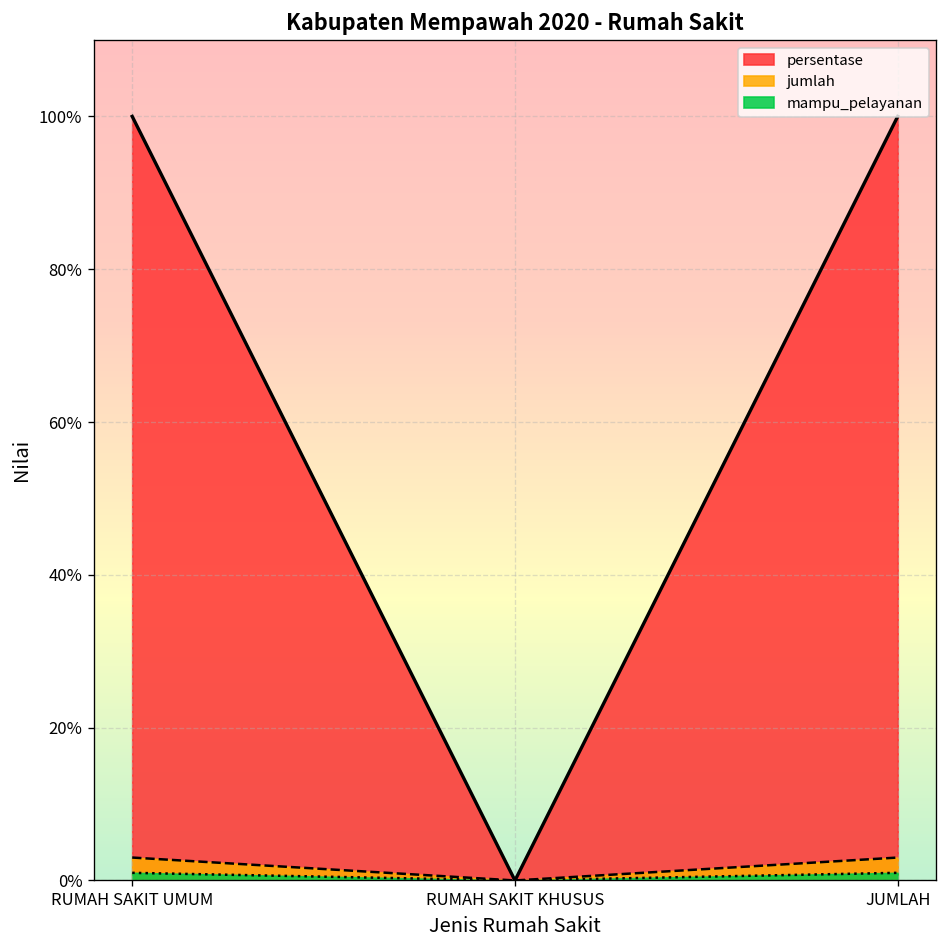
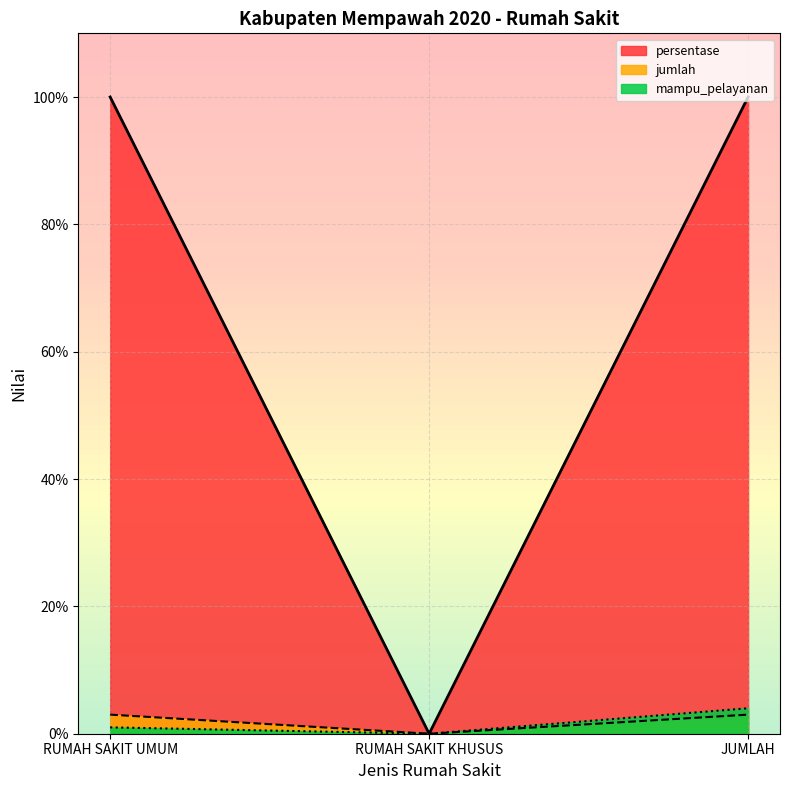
  {
    "persentase": {
      "RUMAH SAKIT UMUM": "100%"
    },
    "jumlah": {
      "RUMAH SAKIT UMUM": "3%",
      "JUMLAH": "3%"
    },
    "mampu_pelayanan": {
      "RUMAH SAKIT UMUM": "1%",
-     "JUMLAH": "1%"
+     "JUMLAH": "4%"
    }
  }
